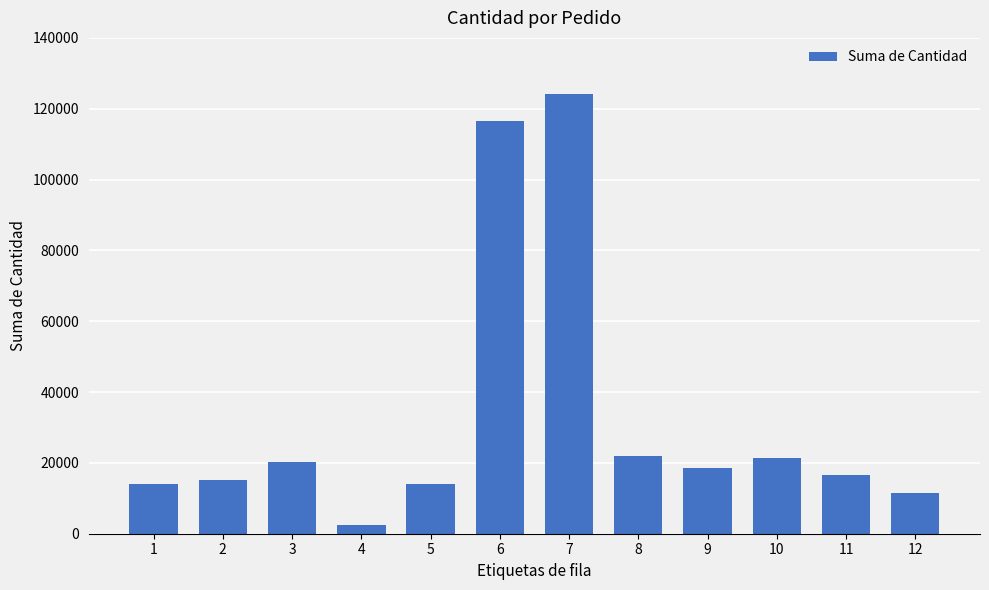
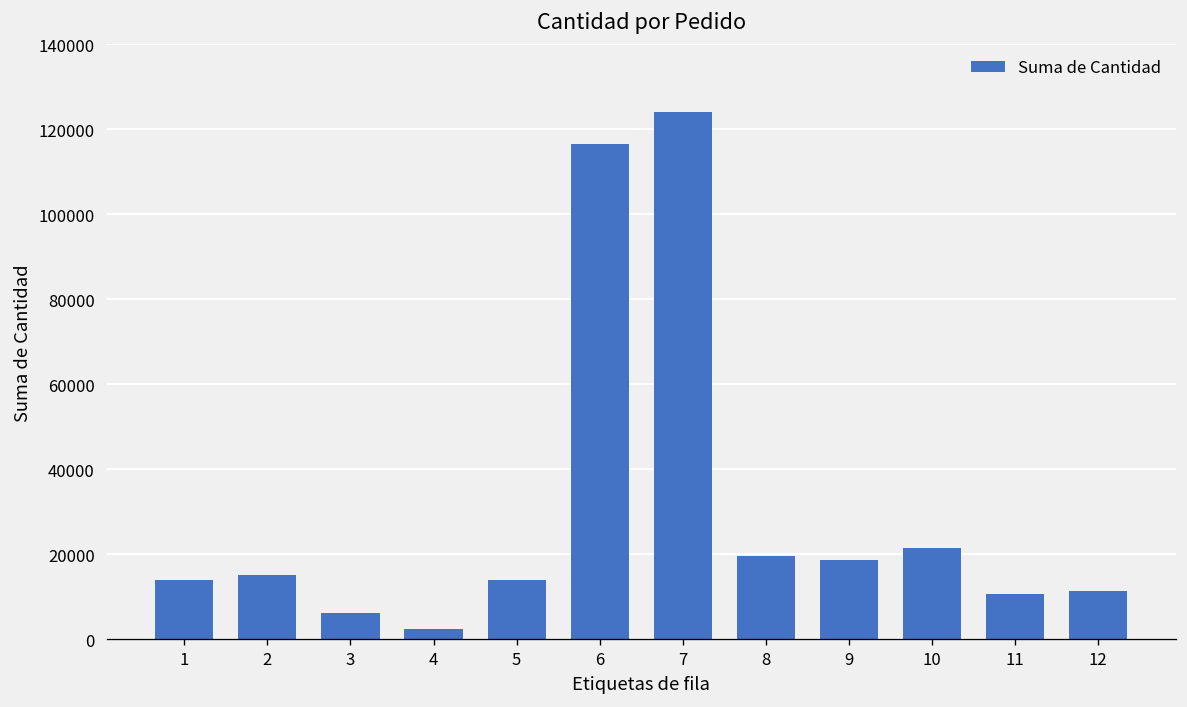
  {
    "1": 14000,
    "2": 15000,
-   "3": 20000,
+   "3": 6000,
    "4": 2000,
    "5": 14000,
    "6": 117000,
    "7": 124000,
-   "8": 22000,
+   "8": 20000,
    "9": 19000,
    "10": 22000,
-   "11": 17000,
+   "11": 11000,
    "12": 12000
  }
